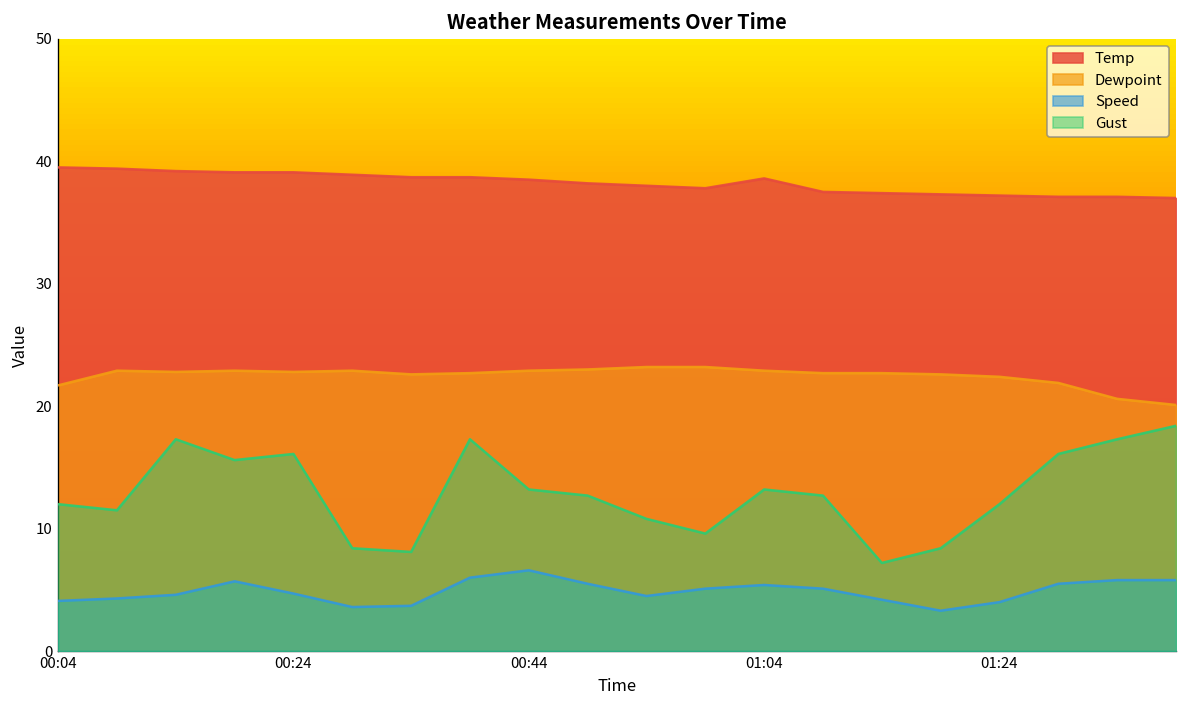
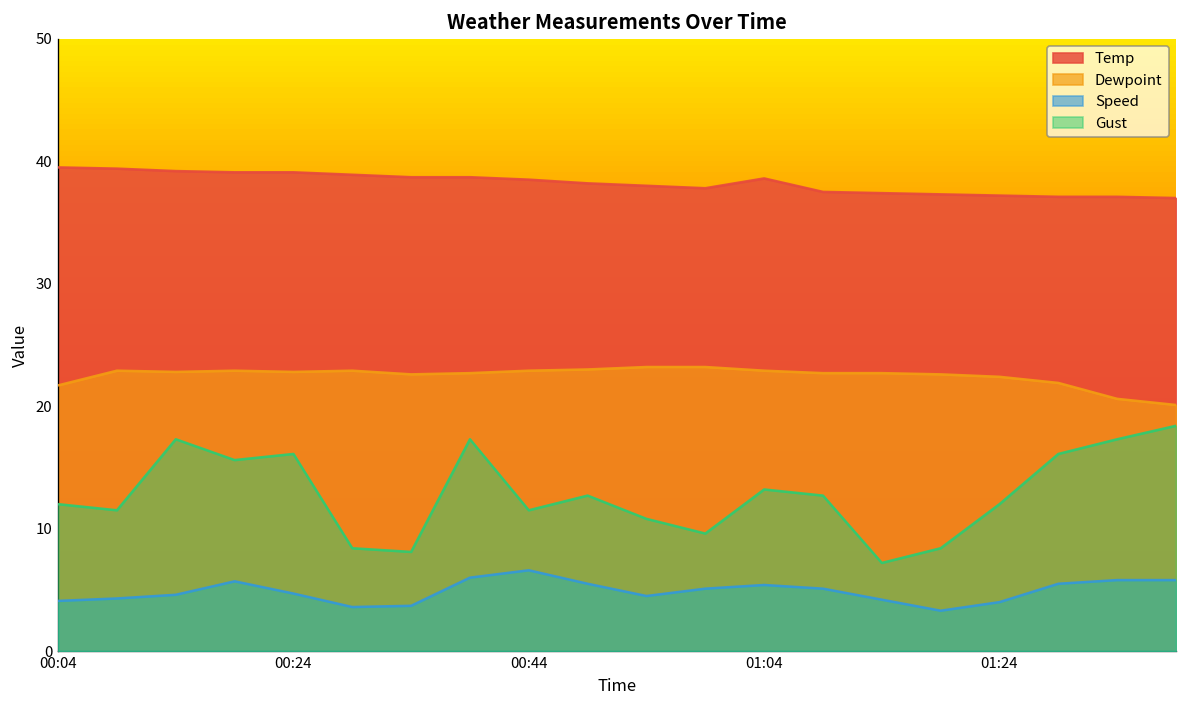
  {
    "Temp": {
      "00:04": 39.5,
      "00:24": 39.1,
      "00:44": 38.5,
      "01:04": 38.6,
      "01:24": 37.2
    },
    "Dewpoint": {
      "00:04": 21.7,
      "00:24": 22.8,
      "00:44": 22.9,
      "01:04": 22.9,
      "01:24": 22.4
    },
    "Speed": {
      "00:04": 4.1,
      "00:24": 4.7,
      "00:44": 6.6,
      "01:04": 5.4,
      "01:24": 4.0
    },
    "Gust": {
      "00:04": 12.0,
      "00:24": 16.1,
-     "00:44": 13.2,
+     "00:44": 11.5,
      "01:04": 13.2,
      "01:24": 12.0
    }
  }
